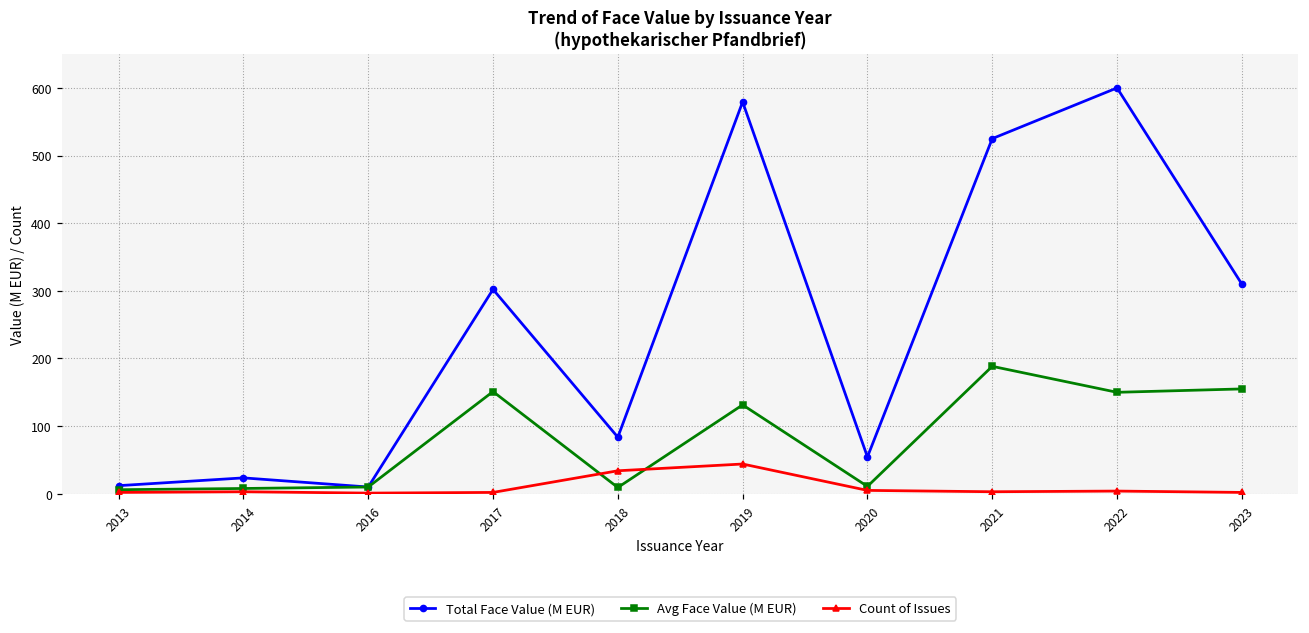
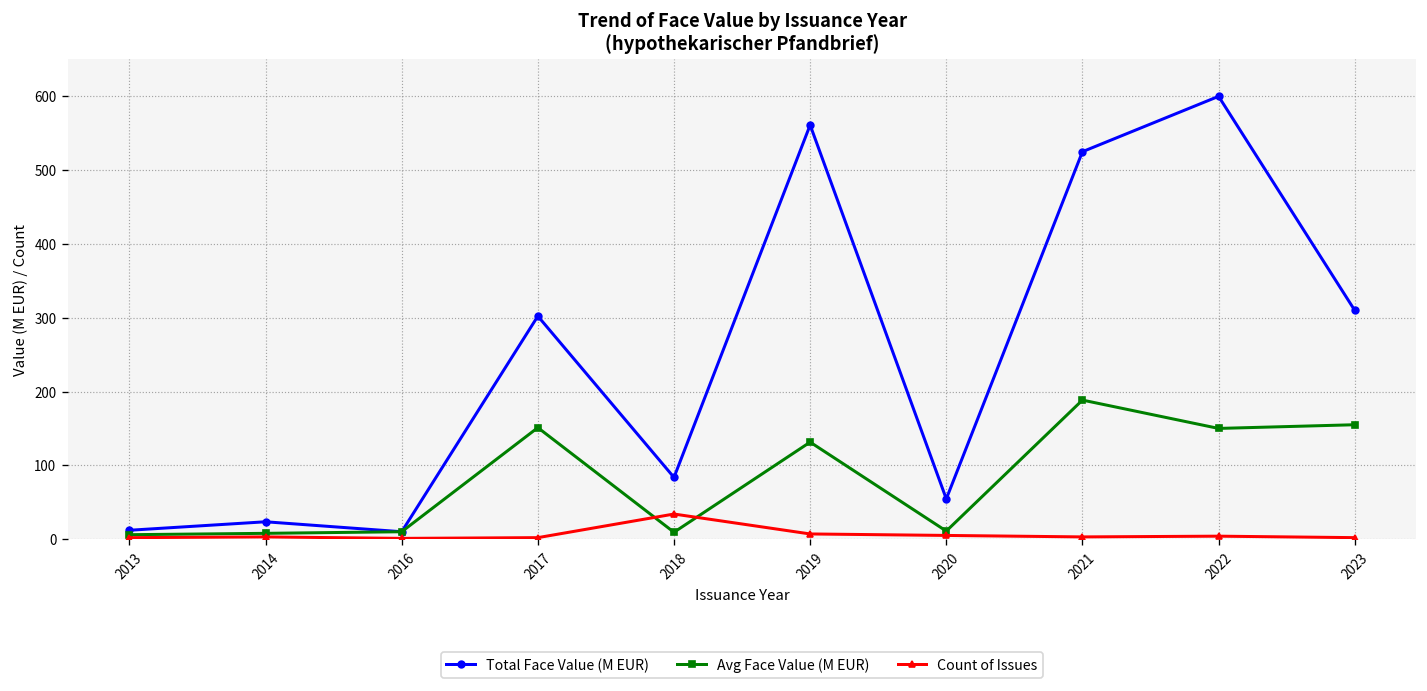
  {
    "Total Face Value (M EUR)": {
      "2013": 10,
      "2014": 20,
      "2017": 300,
      "2018": 80,
-     "2019": 580,
+     "2019": 560,
      "2020": 50,
      "2021": 530,
      "2022": 600,
      "2023": 310
    },
    "Avg Face Value (M EUR)": {
      "2014": 10,
      "2017": 150,
      "2018": 10,
      "2019": 130,
      "2020": 10,
      "2021": 190,
      "2022": 150,
      "2023": 160
    },
    "Count of Issues": {
      "2014": 0,
      "2016": 0,
      "2017": 0,
      "2018": 30,
-     "2019": 40,
+     "2019": 10,
      "2020": 10,
      "2021": 0,
      "2022": 0,
      "2023": 0
    }
  }
